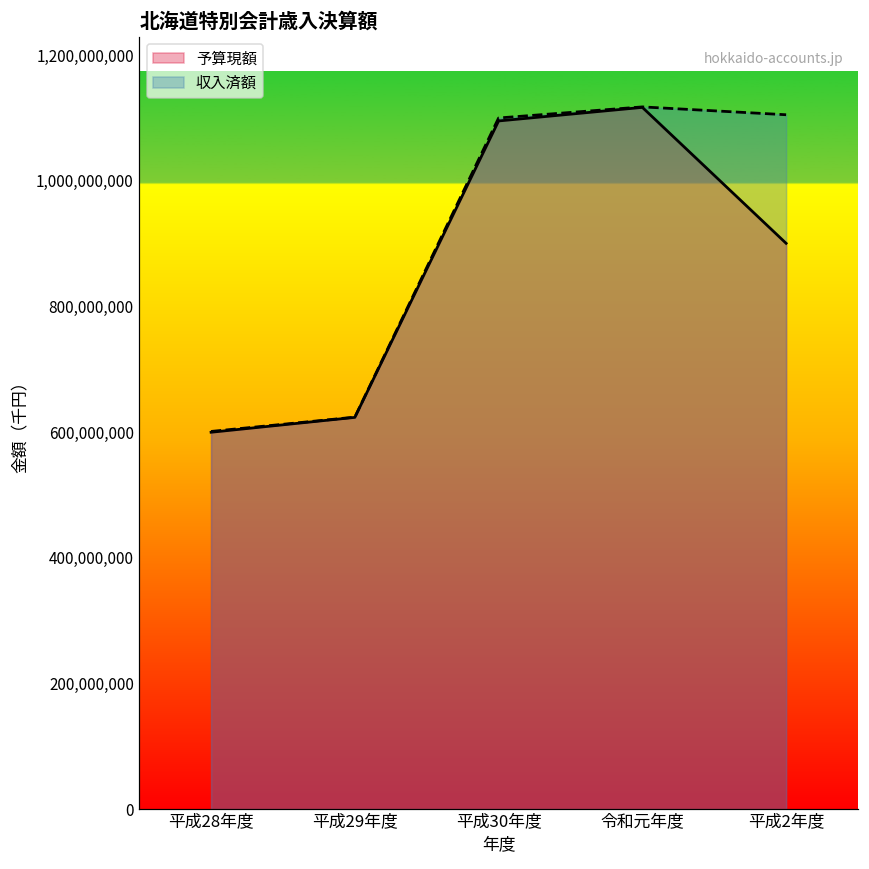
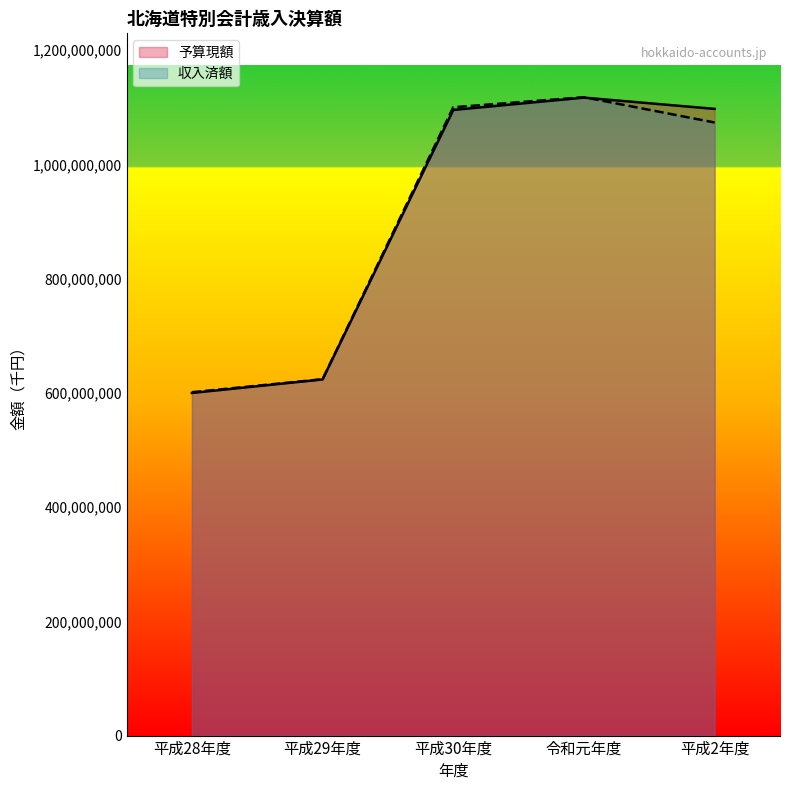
  {
    "予算現額": {
      "平成30年度": "1,100,000,000",
-     "平成2年度": "900,000,000"
+     "平成2年度": "1,100,000,000"
    },
    "収入済額": {
      "平成30年度": "1,100,000,000",
-     "平成2年度": "1,110,000,000"
+     "平成2年度": "1,070,000,000"
    }
  }
